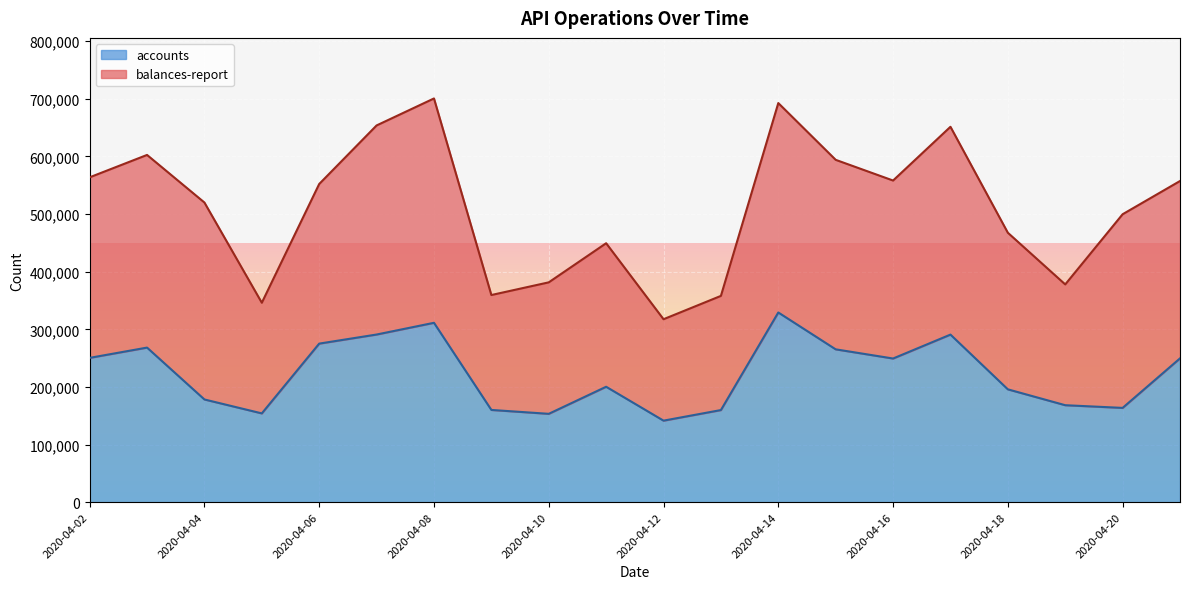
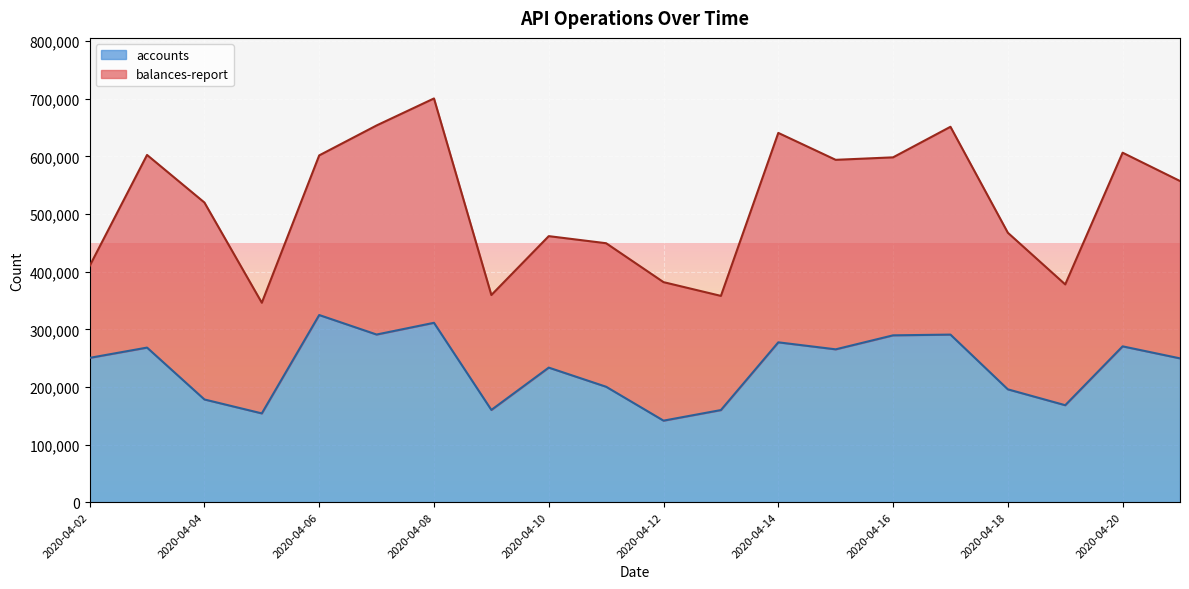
  {
    "accounts": {
      "2020-04-02": "250,000",
      "2020-04-04": "180,000",
-     "2020-04-06": "280,000",
+     "2020-04-06": "320,000",
      "2020-04-08": "310,000",
-     "2020-04-10": "150,000",
+     "2020-04-10": "230,000",
      "2020-04-12": "140,000",
-     "2020-04-14": "330,000",
-     "2020-04-16": "250,000",
+     "2020-04-14": "280,000",
+     "2020-04-16": "290,000",
      "2020-04-18": "200,000",
-     "2020-04-20": "160,000"
+     "2020-04-20": "270,000"
    },
    "balances-report": {
-     "2020-04-02": "310,000",
+     "2020-04-02": "160,000",
      "2020-04-04": "340,000",
      "2020-04-06": "280,000",
      "2020-04-08": "390,000",
      "2020-04-10": "230,000",
-     "2020-04-12": "180,000",
+     "2020-04-12": "240,000",
      "2020-04-14": "360,000",
      "2020-04-16": "310,000",
      "2020-04-18": "270,000",
      "2020-04-20": "340,000"
    }
  }
